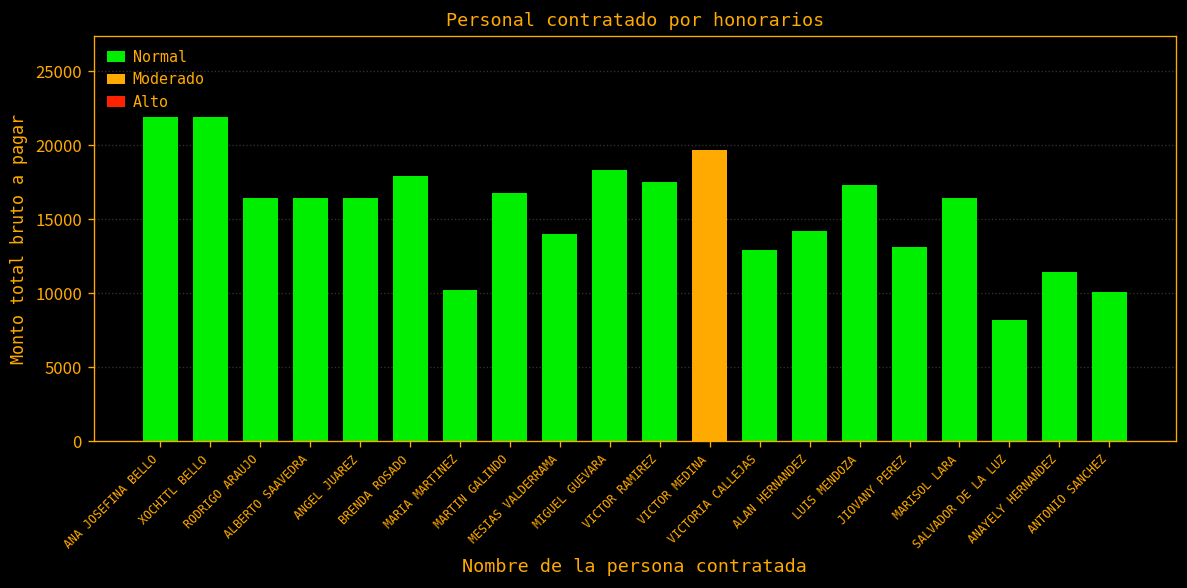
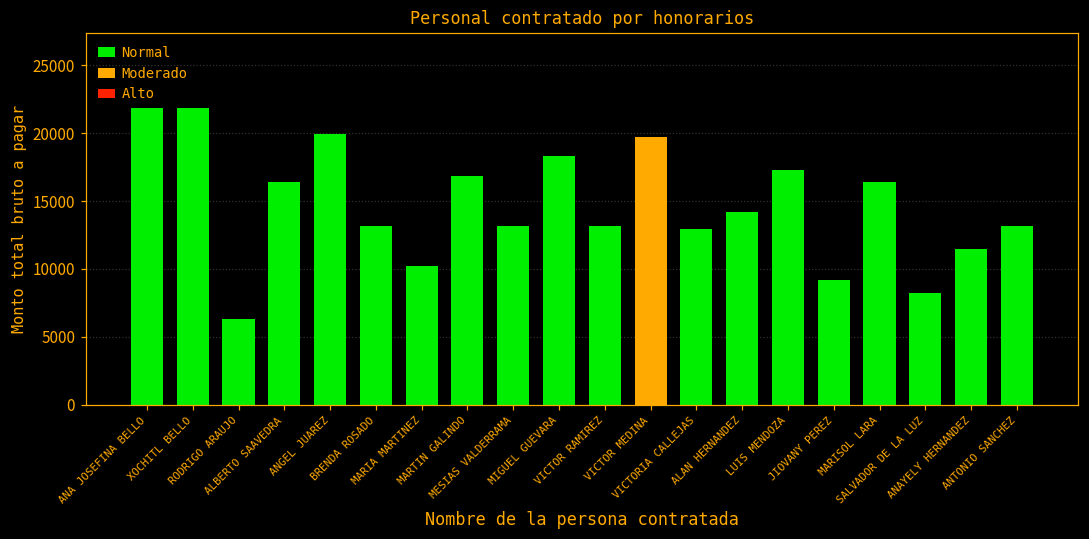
  {
    "ANA JOSEFINA BELLO": 21900,
    "XOCHITL BELLO": 21900,
-   "RODRIGO ARAUJO": 16400,
+   "RODRIGO ARAUJO": 6300,
    "ALBERTO SAAVEDRA": 16400,
-   "ANGEL JUAREZ": 16400,
-   "BRENDA ROSADO": 17900,
+   "ANGEL JUAREZ": 20000,
+   "BRENDA ROSADO": 13100,
    "MARIA MARTINEZ": 10200,
    "MARTIN GALINDO": 16800,
-   "MESIAS VALDERRAMA": 14000,
+   "MESIAS VALDERRAMA": 13100,
    "MIGUEL GUEVARA": 18300,
-   "VICTOR RAMIREZ": 17500,
+   "VICTOR RAMIREZ": 13100,
    "VICTOR MEDINA": 19700,
    "VICTORIA CALLEJAS": 13000,
    "ALAN HERNANDEZ": 14200,
    "LUIS MENDOZA": 17300,
-   "JIOVANY PEREZ": 13100,
+   "JIOVANY PEREZ": 9200,
    "MARISOL LARA": 16400,
    "SALVADOR DE LA LUZ": 8200,
    "ANAYELY HERNANDEZ": 11400,
-   "ANTONIO SANCHEZ": 10100
+   "ANTONIO SANCHEZ": 13100
  }
